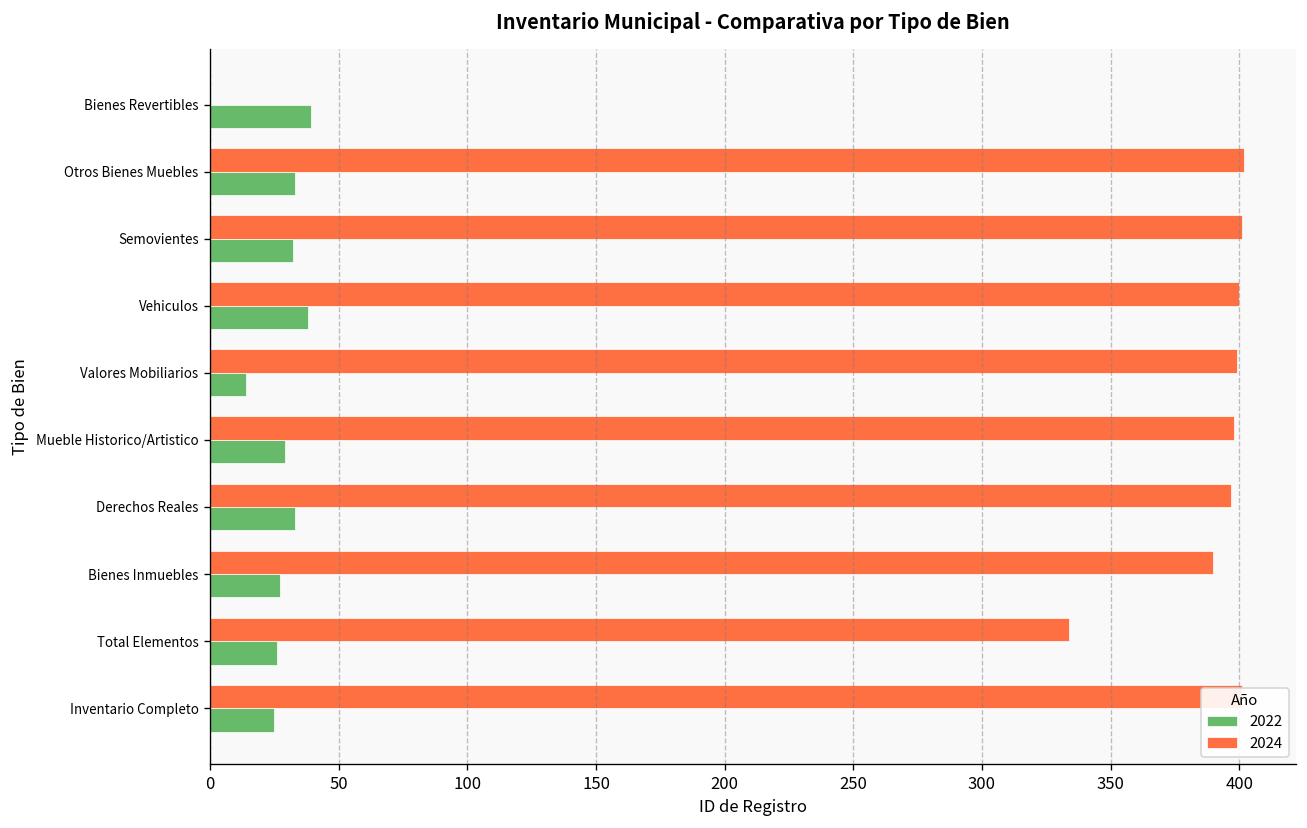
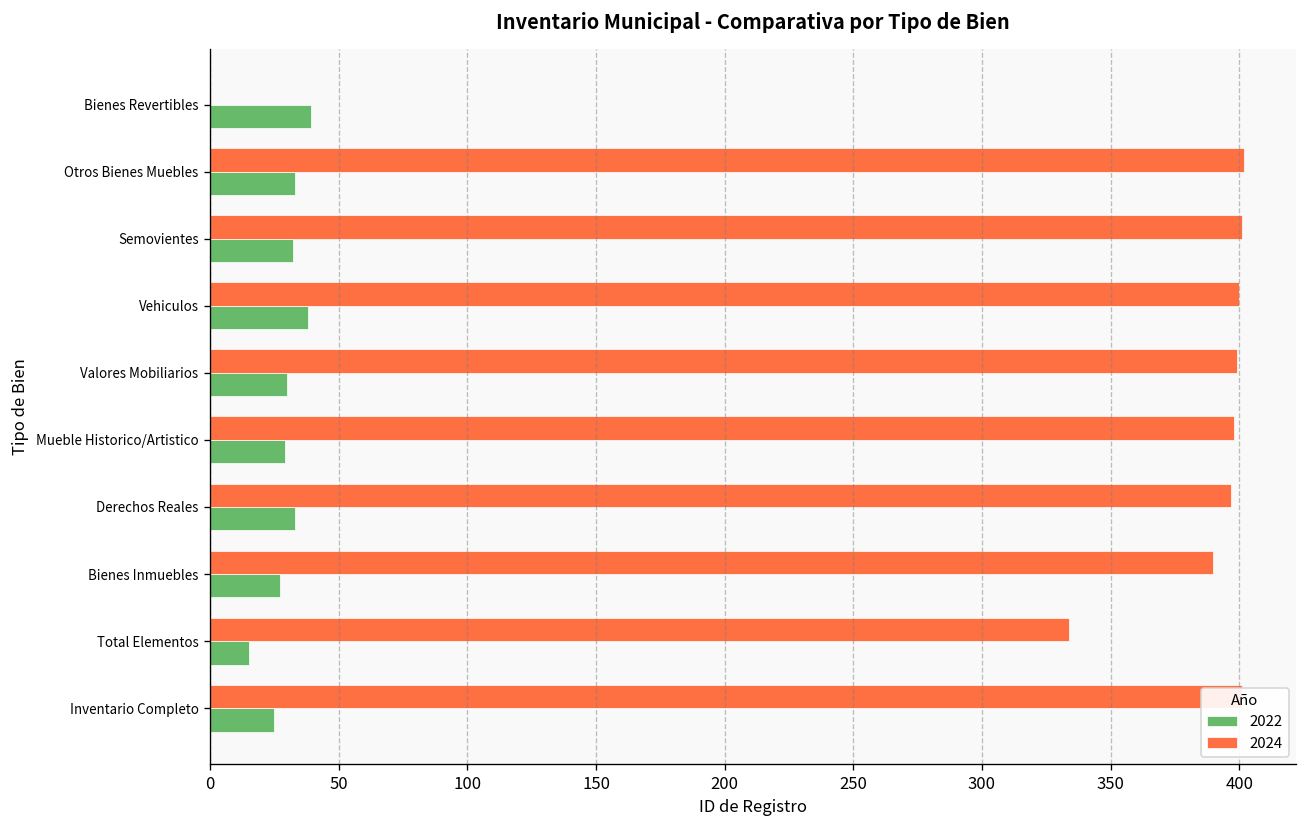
  {
    "2022": {
      "Bienes Revertibles": 39,
      "Otros Bienes Muebles": 33,
      "Semovientes": 32,
      "Vehiculos": 38,
-     "Valores Mobiliarios": 14,
+     "Valores Mobiliarios": 30,
      "Mueble Historico/Artistico": 29,
      "Derechos Reales": 33,
      "Bienes Inmuebles": 27,
-     "Total Elementos": 26,
+     "Total Elementos": 15,
      "Inventario Completo": 25
    },
    "2024": {
      "Bienes Revertibles": 0,
      "Otros Bienes Muebles": 402,
      "Semovientes": 401,
      "Vehiculos": 400,
      "Valores Mobiliarios": 399,
      "Mueble Historico/Artistico": 398,
      "Derechos Reales": 397,
      "Bienes Inmuebles": 390,
      "Total Elementos": 334
    }
  }
